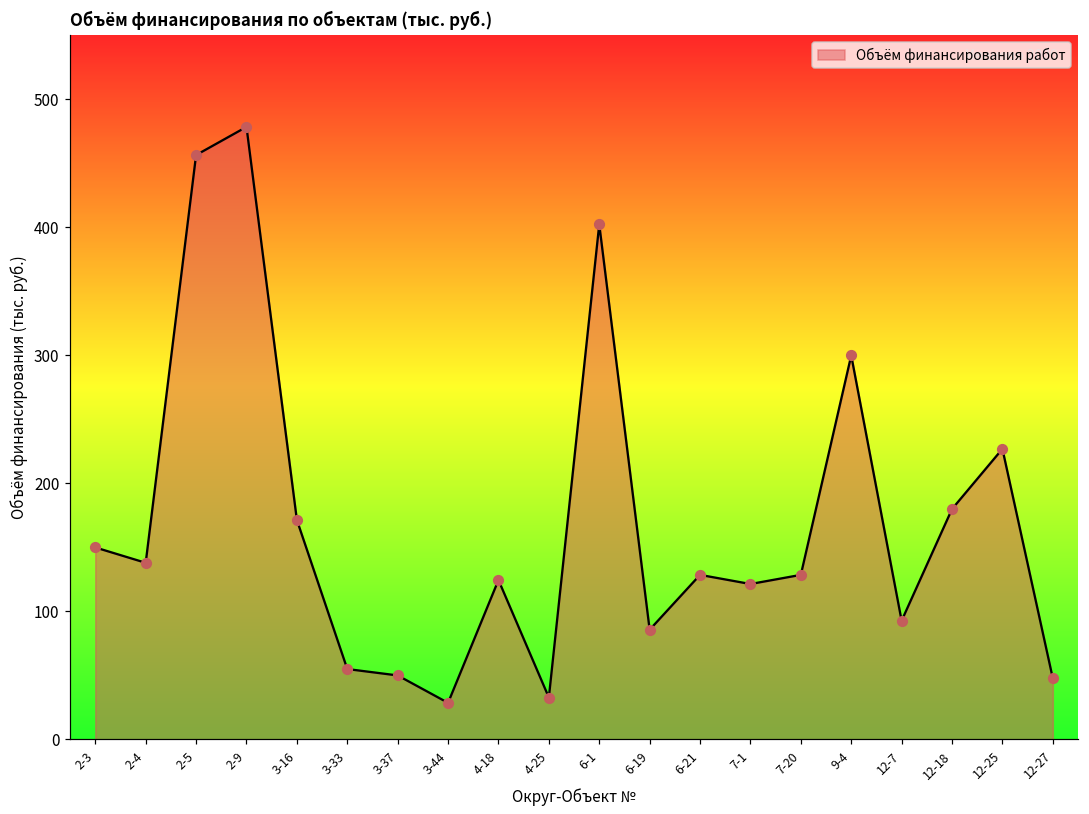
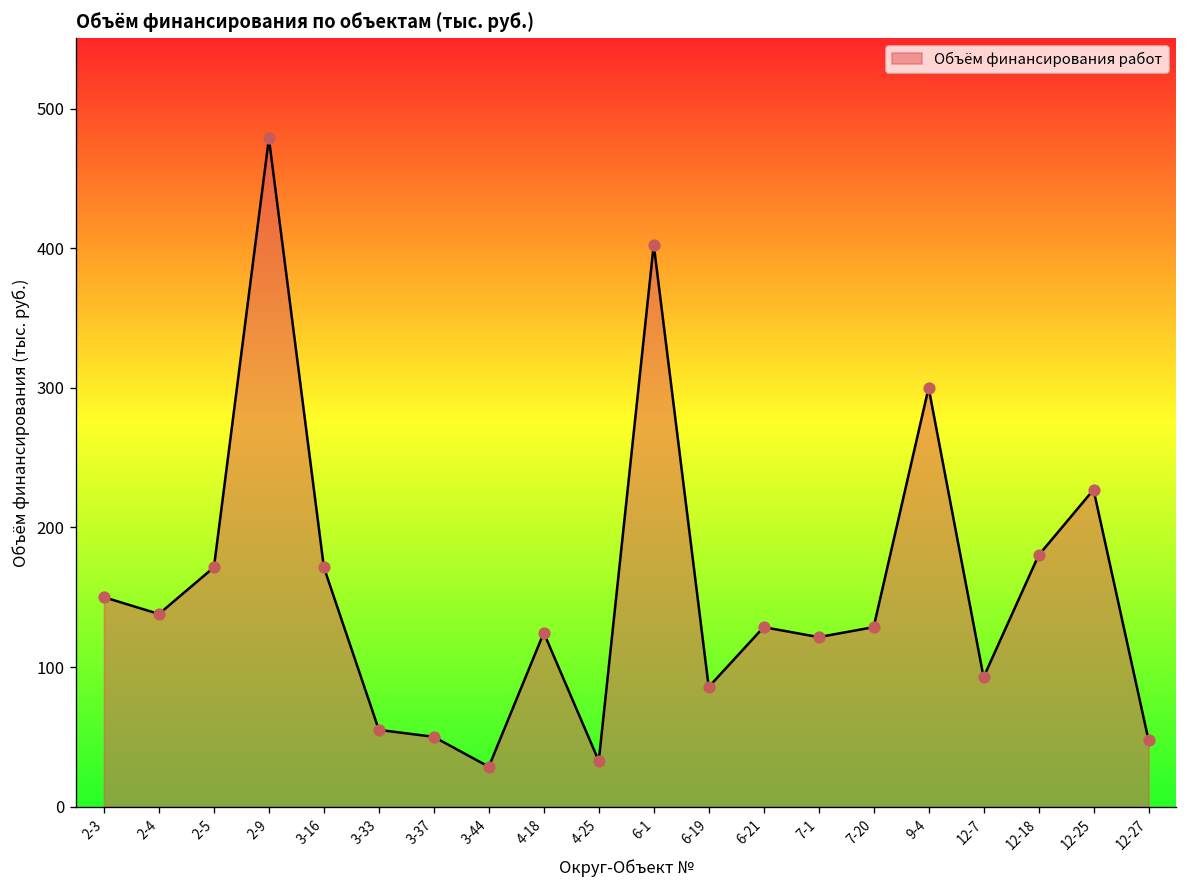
  {
    "2-3": 150,
    "2-4": 138,
-   "2-5": 457,
+   "2-5": 171,
    "2-9": 479,
    "3-16": 171,
    "3-33": 55,
    "3-37": 50,
    "3-44": 29,
    "4-18": 125,
    "4-25": 33,
    "6-1": 402,
    "6-19": 86,
    "6-21": 129,
    "7-1": 121,
    "7-20": 129,
    "9-4": 300,
    "12-7": 93,
    "12-18": 180,
    "12-25": 227,
    "12-27": 48
  }
